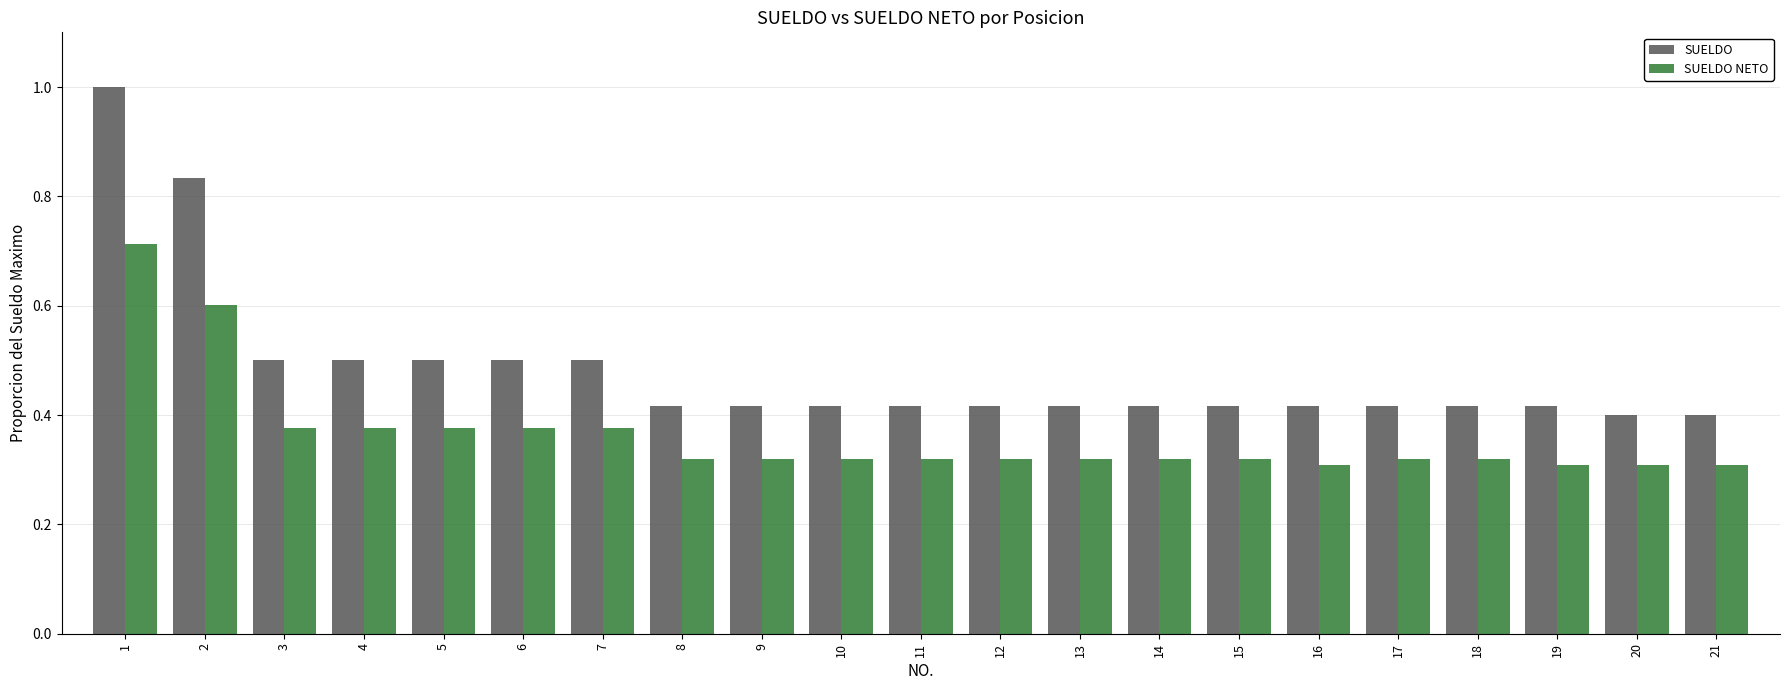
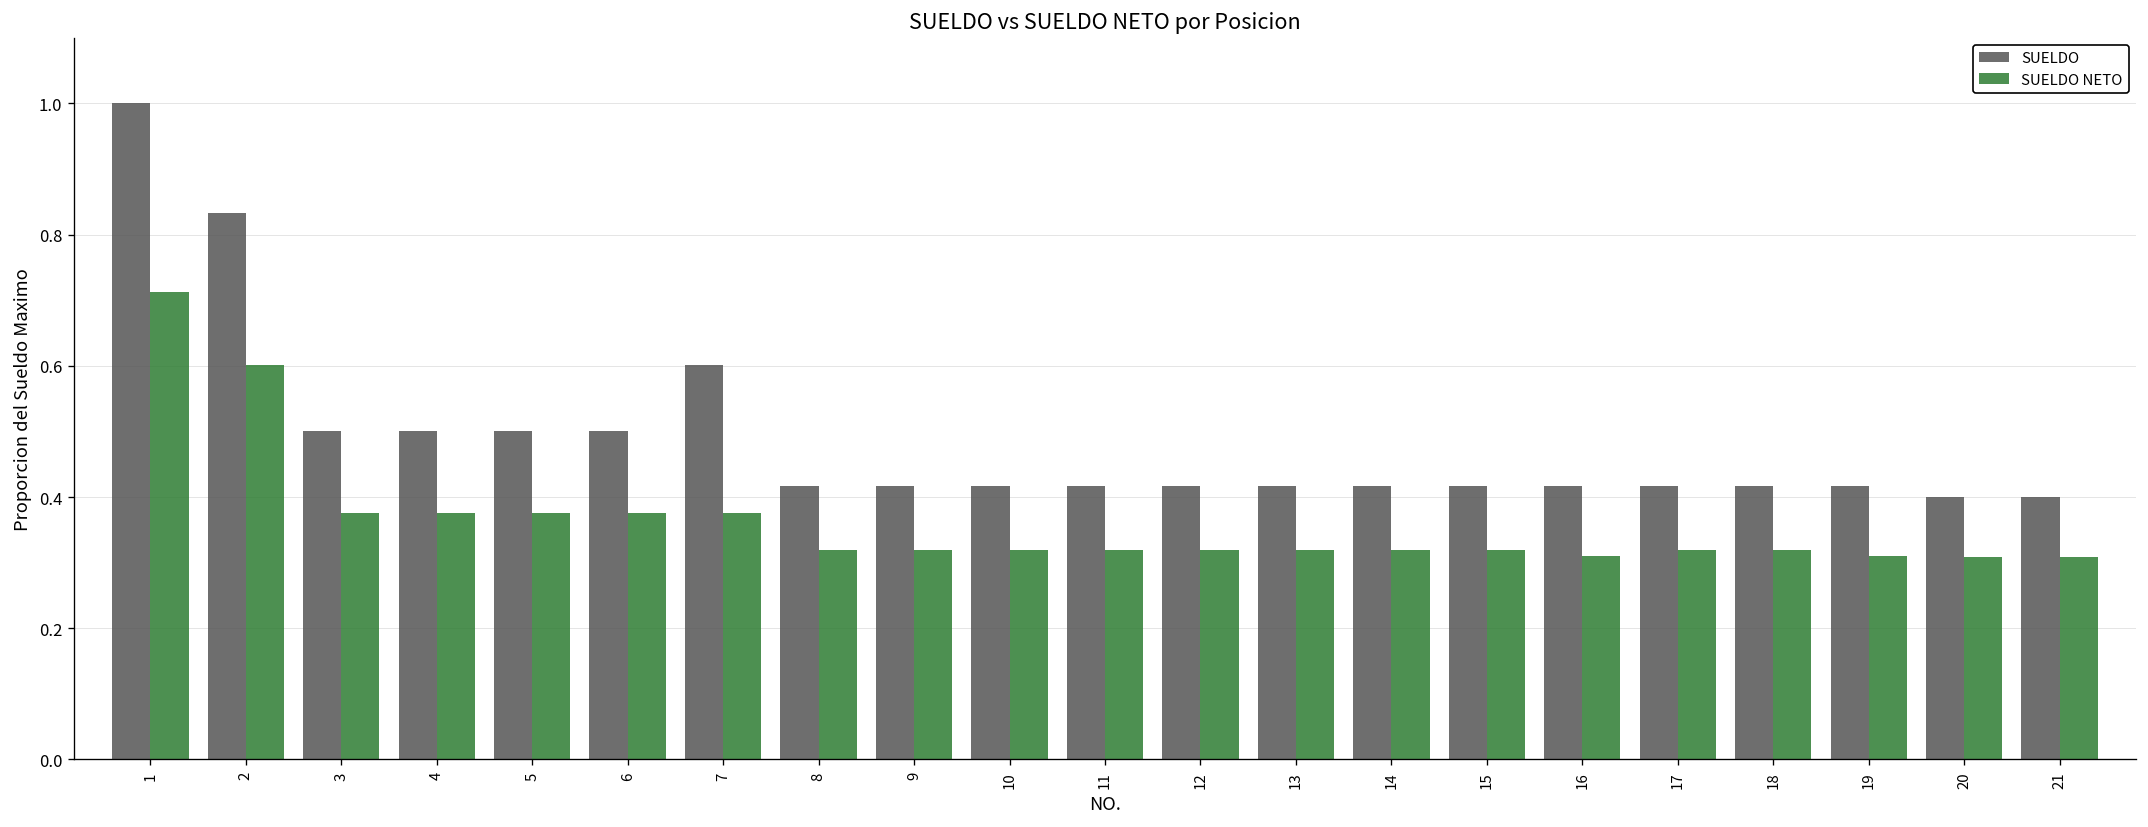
  {
    "SUELDO": {
      "1": 1.00,
      "2": 0.83,
      "3": 0.50,
      "4": 0.50,
      "5": 0.50,
      "6": 0.50,
-     "7": 0.50,
+     "7": 0.60,
      "8": 0.42,
      "9": 0.42,
      "10": 0.42,
      "11": 0.42,
      "12": 0.42,
      "13": 0.42,
      "14": 0.42,
      "15": 0.42,
      "16": 0.42,
      "17": 0.42,
      "18": 0.42,
      "19": 0.42,
      "20": 0.40,
      "21": 0.40
    },
    "SUELDO NETO": {
      "1": 0.71,
      "2": 0.60,
      "3": 0.38,
      "4": 0.38,
      "5": 0.38,
      "6": 0.38,
      "7": 0.38,
      "8": 0.32,
      "9": 0.32,
      "10": 0.32,
      "11": 0.32,
      "12": 0.32,
      "13": 0.32,
      "14": 0.32,
      "15": 0.32,
      "16": 0.31,
      "17": 0.32,
      "18": 0.32,
      "19": 0.31,
      "20": 0.31,
      "21": 0.31
    }
  }
